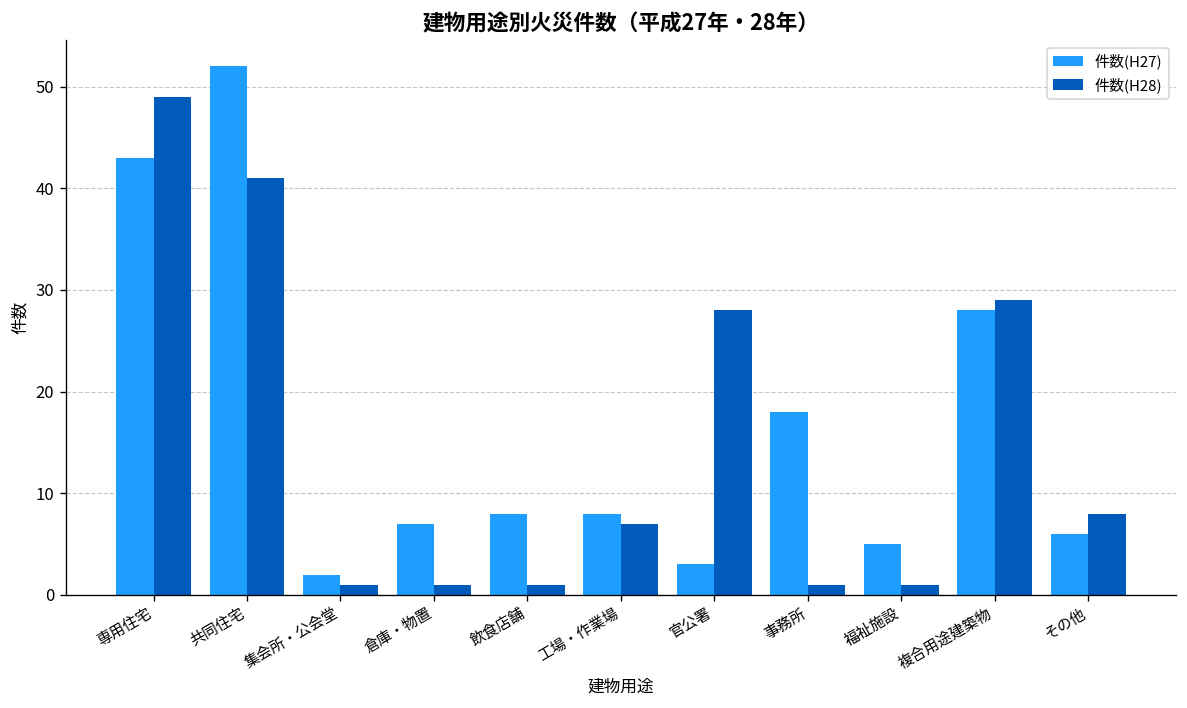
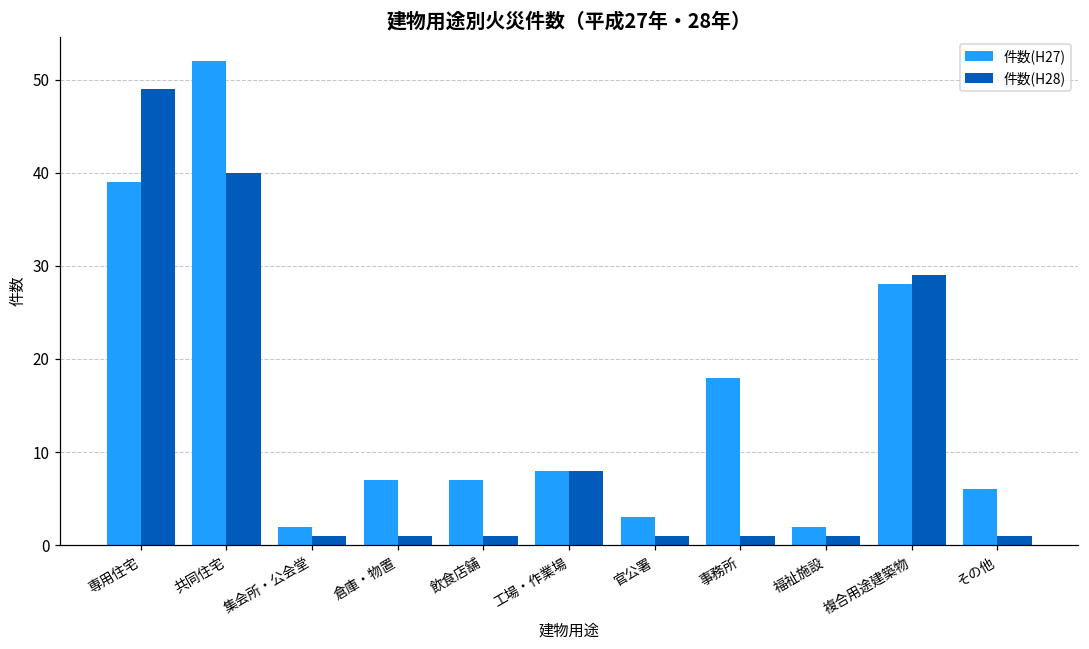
  {
    "件数(H27)": {
-     "専用住宅": 43,
+     "専用住宅": 39,
      "共同住宅": 52,
      "集会所・公会堂": 2,
      "倉庫・物置": 7,
-     "飲食店舗": 8,
+     "飲食店舗": 7,
      "工場・作業場": 8,
      "官公署": 3,
      "事務所": 18,
-     "福祉施設": 5,
+     "福祉施設": 2,
      "複合用途建築物": 28,
      "その他": 6
    },
    "件数(H28)": {
      "専用住宅": 49,
-     "共同住宅": 41,
+     "共同住宅": 40,
      "集会所・公会堂": 1,
      "倉庫・物置": 1,
      "飲食店舗": 1,
-     "工場・作業場": 7,
-     "官公署": 28,
+     "工場・作業場": 8,
+     "官公署": 1,
      "事務所": 1,
      "福祉施設": 1,
      "複合用途建築物": 29,
-     "その他": 8
+     "その他": 1
    }
  }
